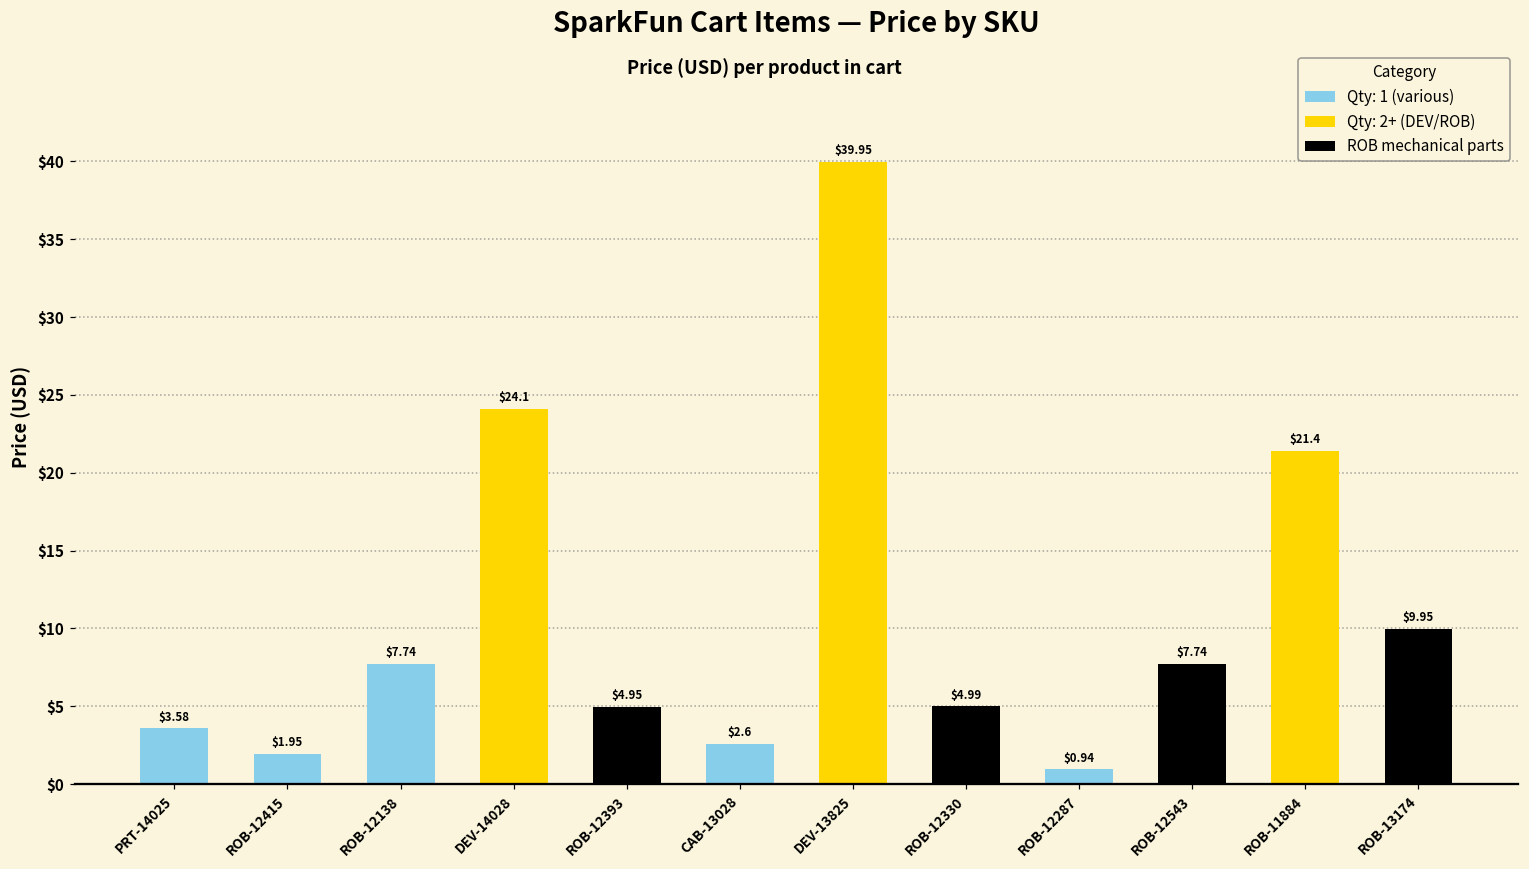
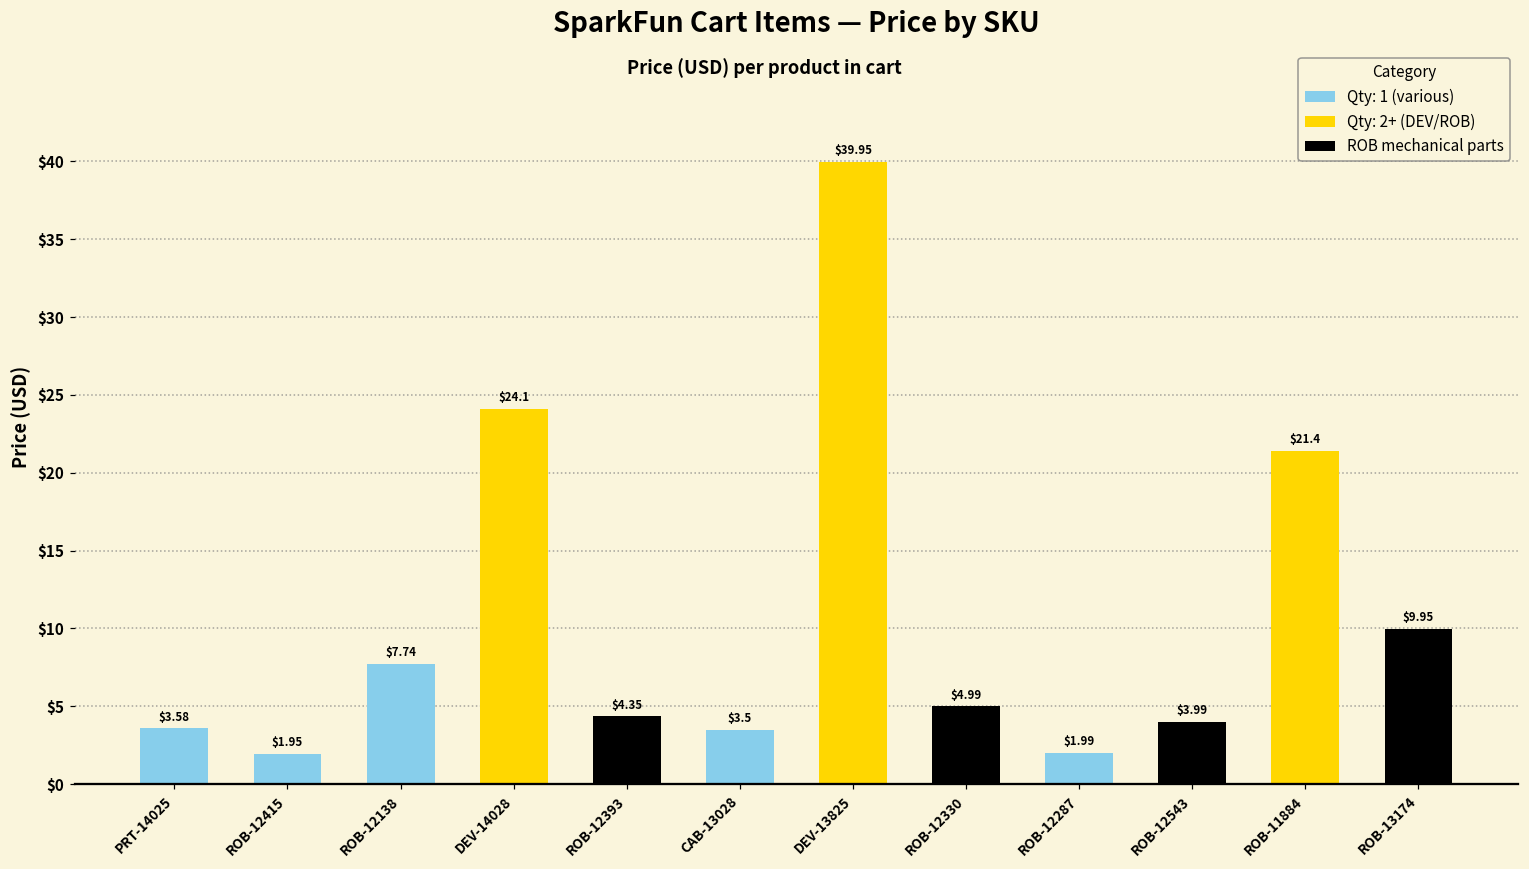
  {
    "PRT-14025": "$3.58",
    "ROB-12415": "$1.95",
    "ROB-12138": "$7.74",
    "DEV-14028": "$24.1",
-   "ROB-12393": "$4.95",
-   "CAB-13028": "$2.6",
+   "ROB-12393": "$4.35",
+   "CAB-13028": "$3.5",
    "DEV-13825": "$39.95",
    "ROB-12330": "$4.99",
-   "ROB-12287": "$0.94",
-   "ROB-12543": "$7.74",
+   "ROB-12287": "$1.99",
+   "ROB-12543": "$3.99",
    "ROB-11884": "$21.4",
    "ROB-13174": "$9.95"
  }
